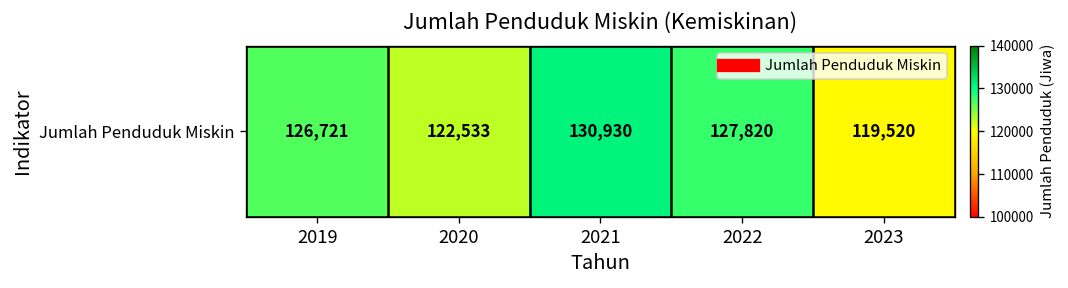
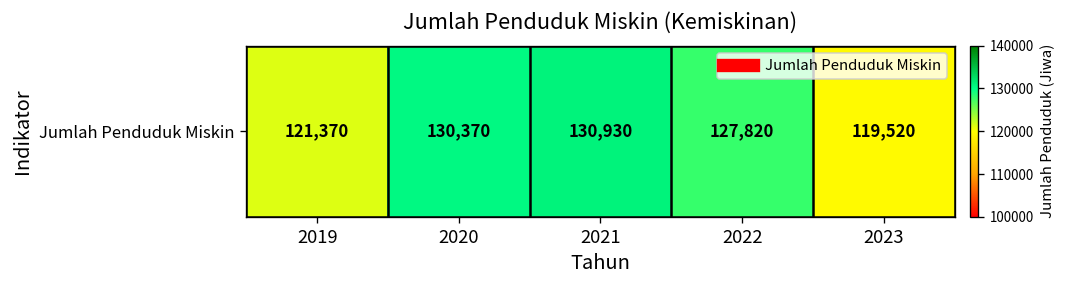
  {
    "Jumlah Penduduk Miskin": {
-     "2019": "126,721",
-     "2020": "122,533",
+     "2019": "121,370",
+     "2020": "130,370",
      "2021": "130,930",
      "2022": "127,820",
      "2023": "119,520"
    }
  }
